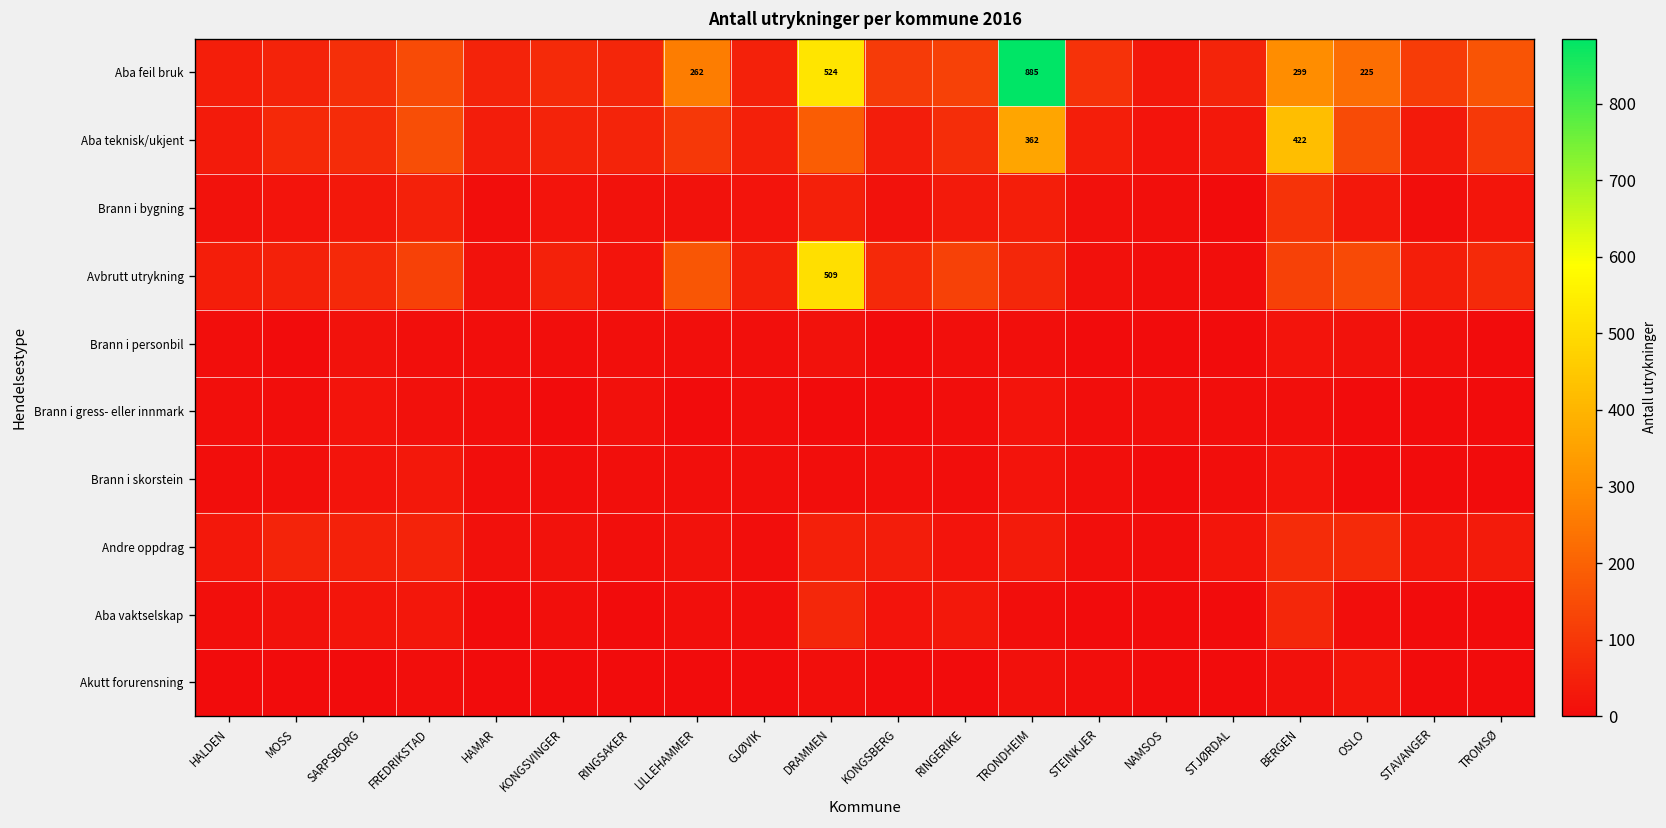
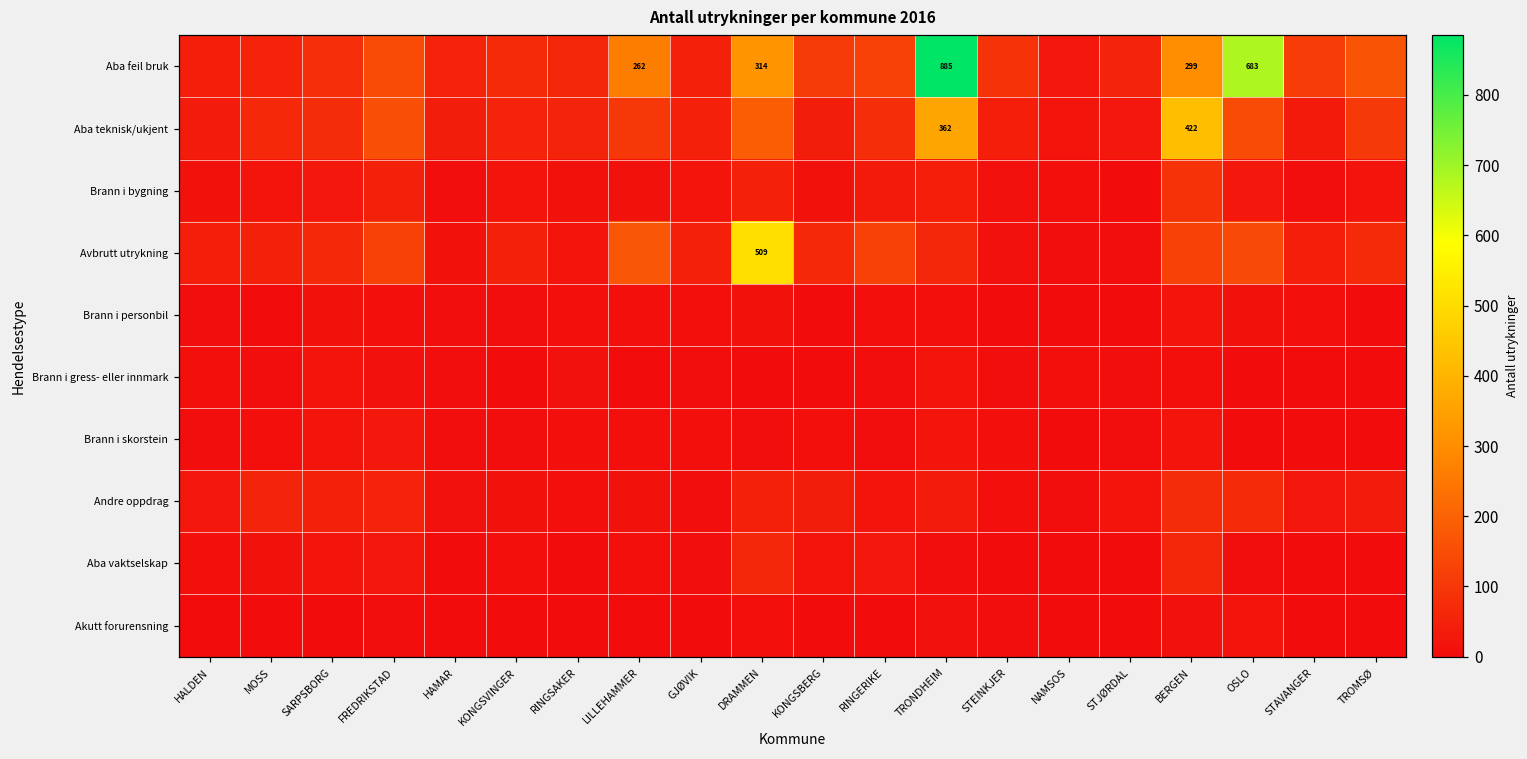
  {
    "Aba feil bruk": {
      "LILLEHAMMER": 262,
-     "DRAMMEN": 524,
+     "DRAMMEN": 314,
      "TRONDHEIM": 885,
      "BERGEN": 299,
-     "OSLO": 225
+     "OSLO": 683
    },
    "Aba teknisk/ukjent": {
      "TRONDHEIM": 362,
      "BERGEN": 422
    },
    "Avbrutt utrykning": {
      "DRAMMEN": 509
    }
  }
